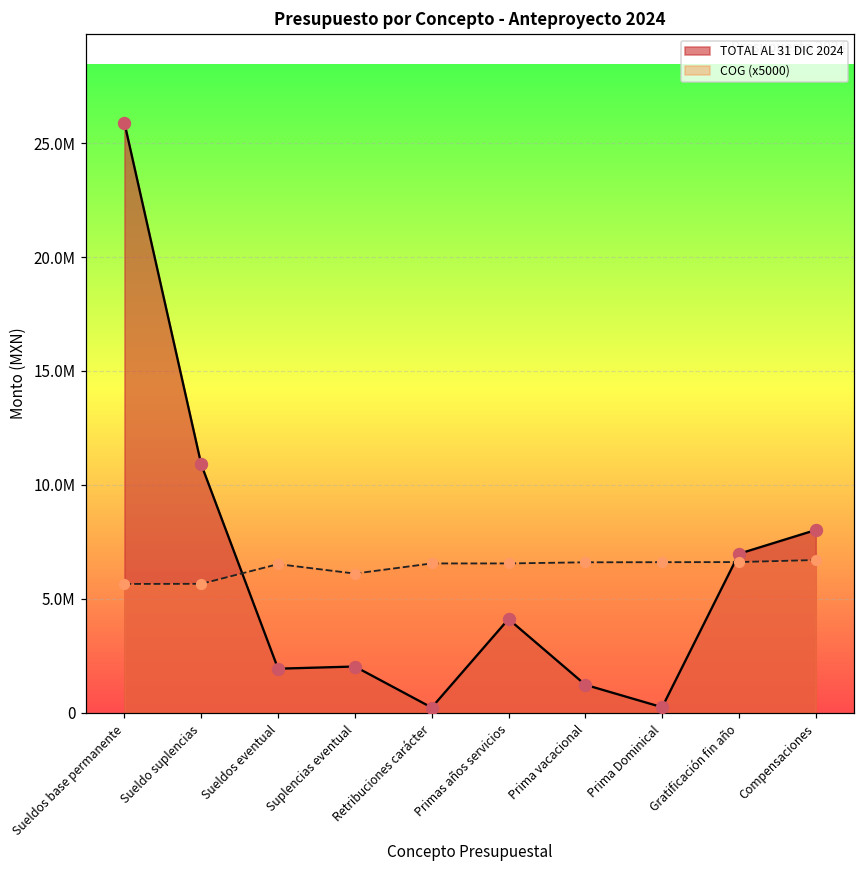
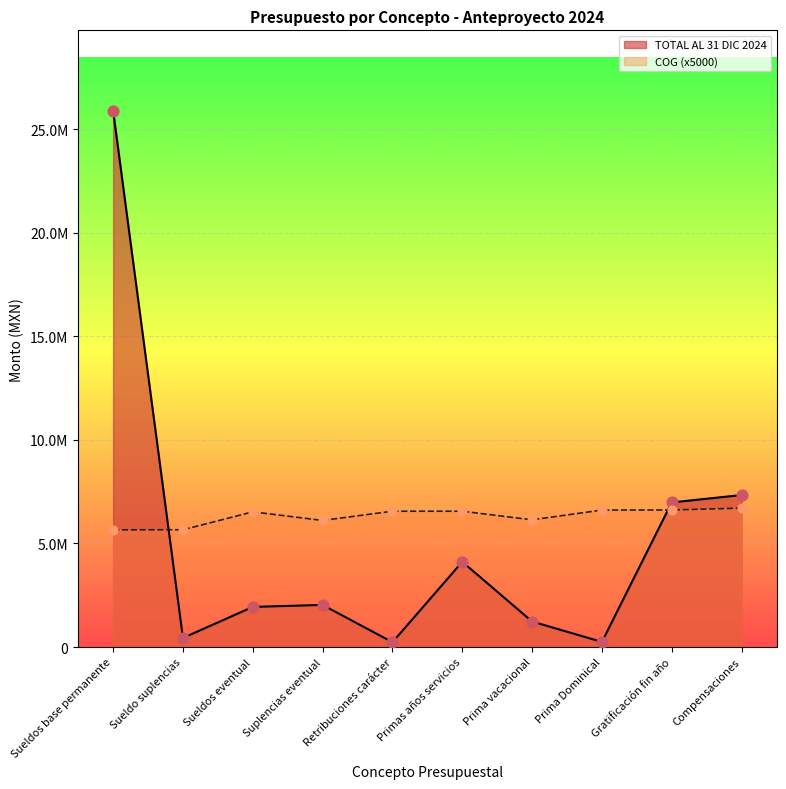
  {
    "TOTAL AL 31 DIC 2024": {
      "Sueldos base permanente": 25900000,
-     "Sueldo suplencias": 10900000,
+     "Sueldo suplencias": 400000,
      "Sueldos eventual": 1900000,
      "Suplencias eventual": 2000000,
      "Retribuciones carácter": 200000,
      "Primas años servicios": 4100000,
      "Prima vacacional": 1200000,
      "Prima Dominical": 200000,
      "Gratificación fin año": 7000000,
-     "Compensaciones": 8000000
+     "Compensaciones": 7300000
    },
    "COG (x5000)": {
      "Sueldos base permanente": 5700000,
      "Sueldo suplencias": 5700000,
      "Sueldos eventual": 6500000,
      "Suplencias eventual": 6100000,
      "Retribuciones carácter": 6600000,
      "Primas años servicios": 6600000,
-     "Prima vacacional": 6600000,
+     "Prima vacacional": 6100000,
      "Prima Dominical": 6600000,
      "Gratificación fin año": 6600000,
      "Compensaciones": 6700000
    }
  }
